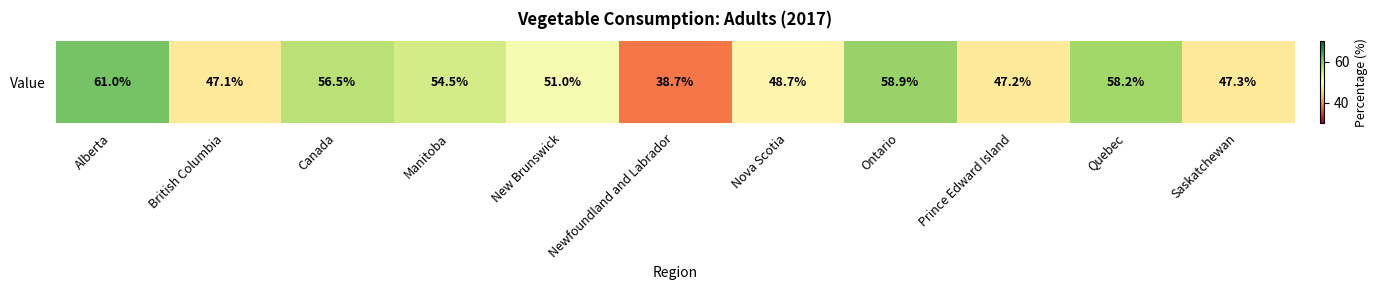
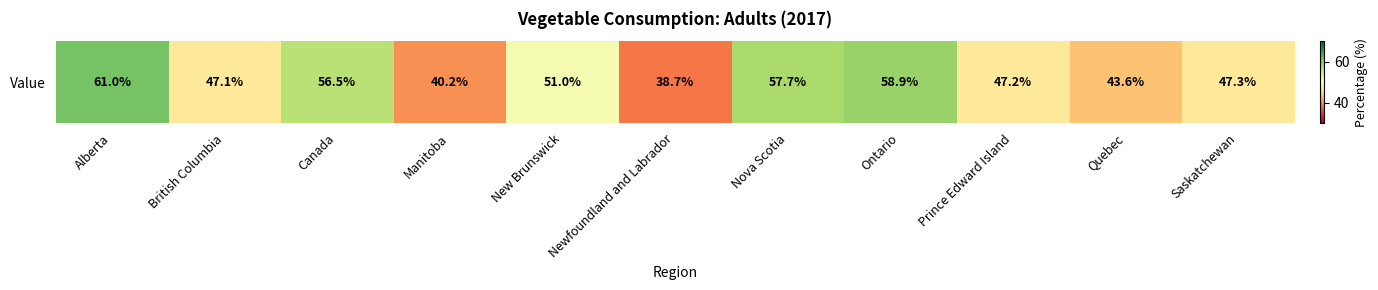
  {
    "Value": {
      "Alberta": "61.0%",
      "British Columbia": "47.1%",
      "Canada": "56.5%",
-     "Manitoba": "54.5%",
+     "Manitoba": "40.2%",
      "New Brunswick": "51.0%",
      "Newfoundland and Labrador": "38.7%",
-     "Nova Scotia": "48.7%",
+     "Nova Scotia": "57.7%",
      "Ontario": "58.9%",
      "Prince Edward Island": "47.2%",
-     "Quebec": "58.2%",
+     "Quebec": "43.6%",
      "Saskatchewan": "47.3%"
    }
  }
